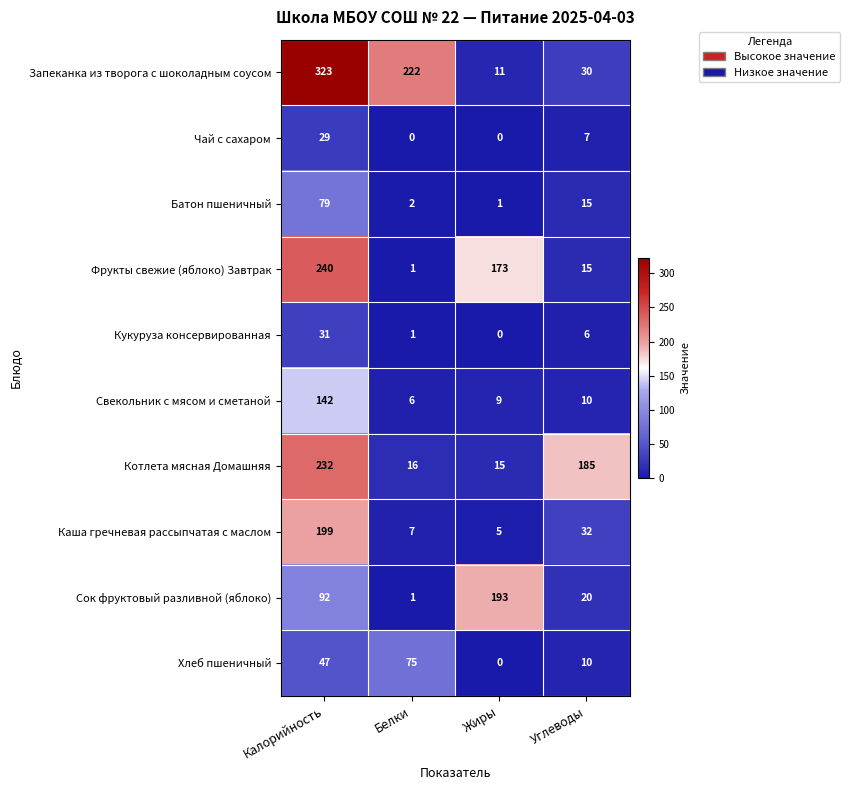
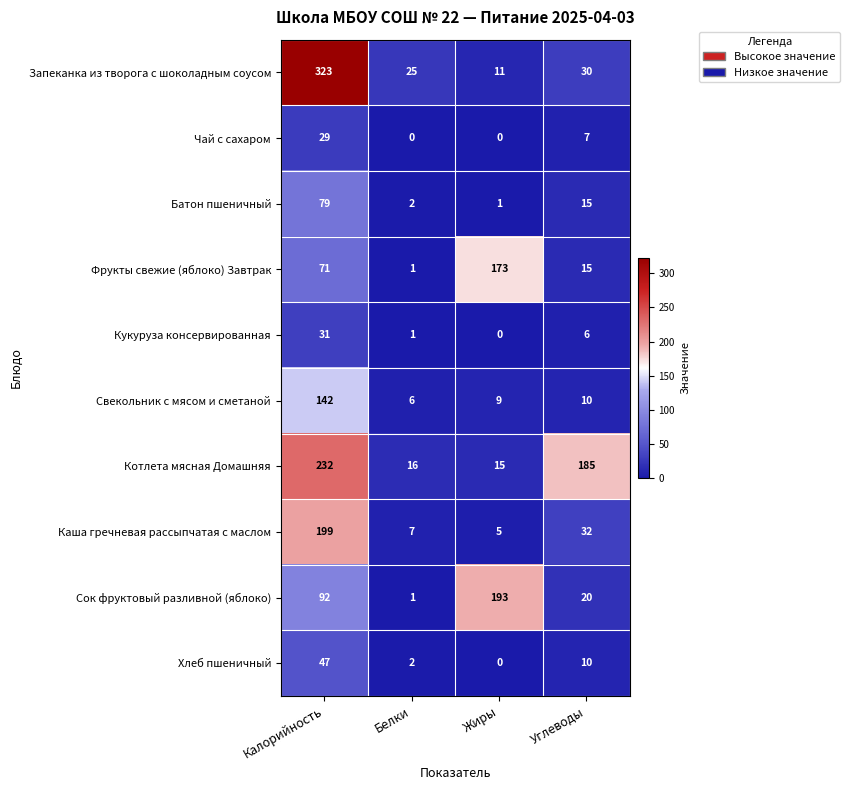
  {
    "Запеканка из творога с шоколадным соусом": {
      "Калорийность": 323,
-     "Белки": 222,
+     "Белки": 25,
      "Жиры": 11,
      "Углеводы": 30
    },
    "Чай с сахаром": {
      "Калорийность": 29,
      "Белки": 0,
      "Жиры": 0,
      "Углеводы": 7
    },
    "Батон пшеничный": {
      "Калорийность": 79,
      "Белки": 2,
      "Жиры": 1,
      "Углеводы": 15
    },
    "Фрукты свежие (яблоко) Завтрак": {
-     "Калорийность": 240,
+     "Калорийность": 71,
      "Белки": 1,
      "Жиры": 173,
      "Углеводы": 15
    },
    "Кукуруза консервированная": {
      "Калорийность": 31,
      "Белки": 1,
      "Жиры": 0,
      "Углеводы": 6
    },
    "Свекольник с мясом и сметаной": {
      "Калорийность": 142,
      "Белки": 6,
      "Жиры": 9,
      "Углеводы": 10
    },
    "Котлета мясная Домашняя": {
      "Калорийность": 232,
      "Белки": 16,
      "Жиры": 15,
      "Углеводы": 185
    },
    "Каша гречневая рассыпчатая с маслом": {
      "Калорийность": 199,
      "Белки": 7,
      "Жиры": 5,
      "Углеводы": 32
    },
    "Сок фруктовый разливной (яблоко)": {
      "Калорийность": 92,
      "Белки": 1,
      "Жиры": 193,
      "Углеводы": 20
    },
    "Хлеб пшеничный": {
      "Калорийность": 47,
-     "Белки": 75,
+     "Белки": 2,
      "Жиры": 0,
      "Углеводы": 10
    }
  }
